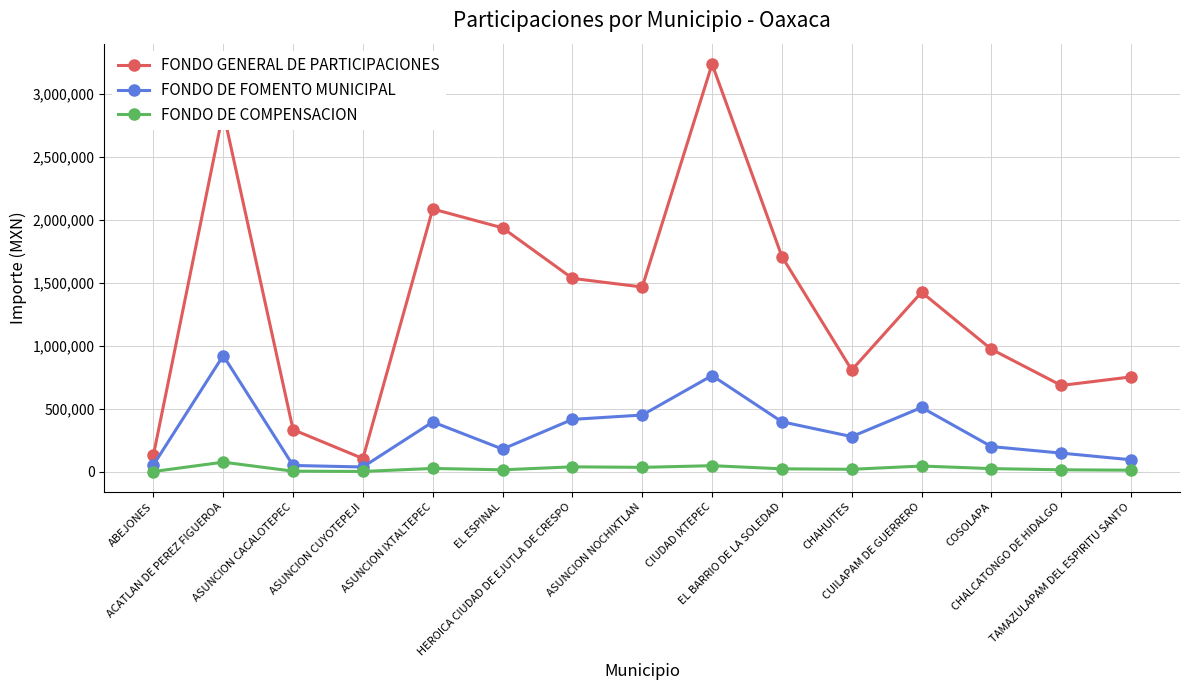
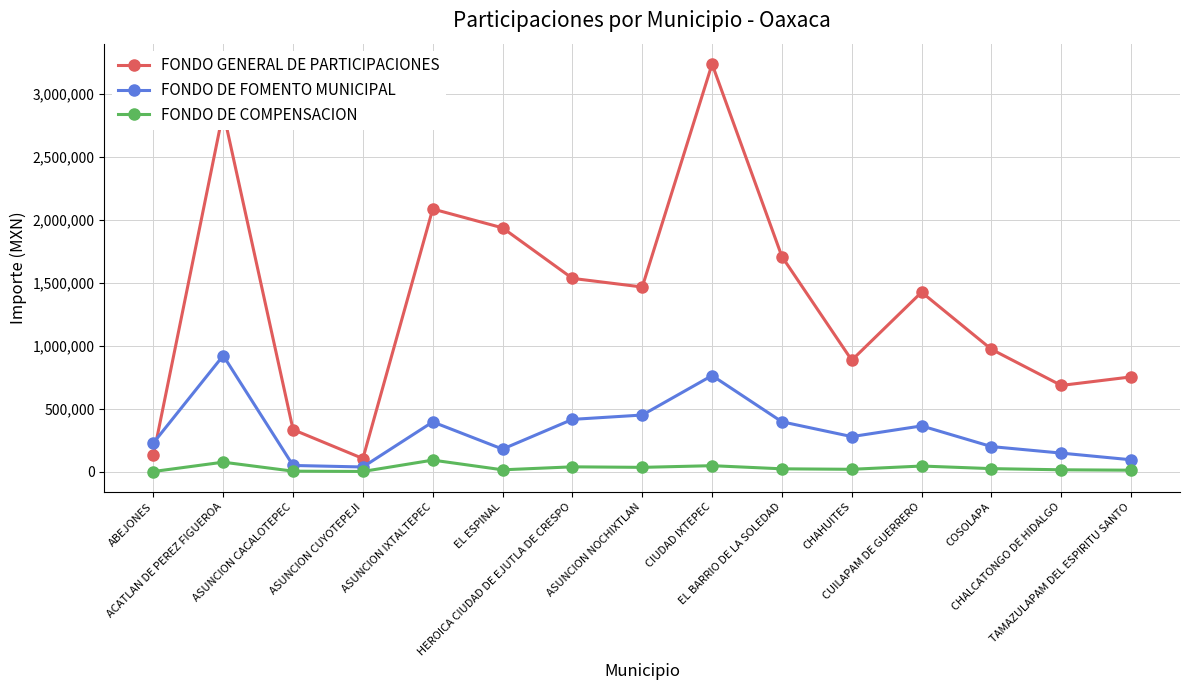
  {
    "FONDO GENERAL DE PARTICIPACIONES": {
      "ABEJONES": "130,000",
      "ASUNCION CACALOTEPEC": "330,000",
      "ASUNCION CUYOTEPEJI": "100,000",
      "ASUNCION IXTALTEPEC": "2,090,000",
      "EL ESPINAL": "1,940,000",
      "HEROICA CIUDAD DE EJUTLA DE CRESPO": "1,540,000",
      "ASUNCION NOCHIXTLAN": "1,470,000",
      "CIUDAD IXTEPEC": "3,240,000",
      "EL BARRIO DE LA SOLEDAD": "1,710,000",
-     "CHAHUITES": "810,000",
+     "CHAHUITES": "890,000",
      "CUILAPAM DE GUERRERO": "1,430,000",
      "COSOLAPA": "970,000",
      "CHALCATONGO DE HIDALGO": "690,000",
      "TAMAZULAPAM DEL ESPIRITU SANTO": "750,000"
    },
    "FONDO DE FOMENTO MUNICIPAL": {
-     "ABEJONES": "50,000",
+     "ABEJONES": "230,000",
      "ACATLAN DE PEREZ FIGUEROA": "920,000",
      "ASUNCION CACALOTEPEC": "50,000",
      "ASUNCION CUYOTEPEJI": "40,000",
      "ASUNCION IXTALTEPEC": "400,000",
      "EL ESPINAL": "180,000",
      "HEROICA CIUDAD DE EJUTLA DE CRESPO": "420,000",
      "ASUNCION NOCHIXTLAN": "450,000",
      "CIUDAD IXTEPEC": "760,000",
      "EL BARRIO DE LA SOLEDAD": "400,000",
      "CHAHUITES": "280,000",
-     "CUILAPAM DE GUERRERO": "510,000",
+     "CUILAPAM DE GUERRERO": "360,000",
      "COSOLAPA": "200,000",
      "CHALCATONGO DE HIDALGO": "150,000",
      "TAMAZULAPAM DEL ESPIRITU SANTO": "90,000"
    },
    "FONDO DE COMPENSACION": {
      "ABEJONES": "0",
      "ACATLAN DE PEREZ FIGUEROA": "80,000",
      "ASUNCION CACALOTEPEC": "0",
      "ASUNCION CUYOTEPEJI": "0",
-     "ASUNCION IXTALTEPEC": "30,000",
+     "ASUNCION IXTALTEPEC": "90,000",
      "EL ESPINAL": "10,000",
      "HEROICA CIUDAD DE EJUTLA DE CRESPO": "40,000",
      "ASUNCION NOCHIXTLAN": "30,000",
      "CIUDAD IXTEPEC": "50,000",
      "EL BARRIO DE LA SOLEDAD": "20,000",
      "CHAHUITES": "20,000",
      "CUILAPAM DE GUERRERO": "40,000",
      "COSOLAPA": "20,000",
      "CHALCATONGO DE HIDALGO": "20,000",
      "TAMAZULAPAM DEL ESPIRITU SANTO": "10,000"
    }
  }
